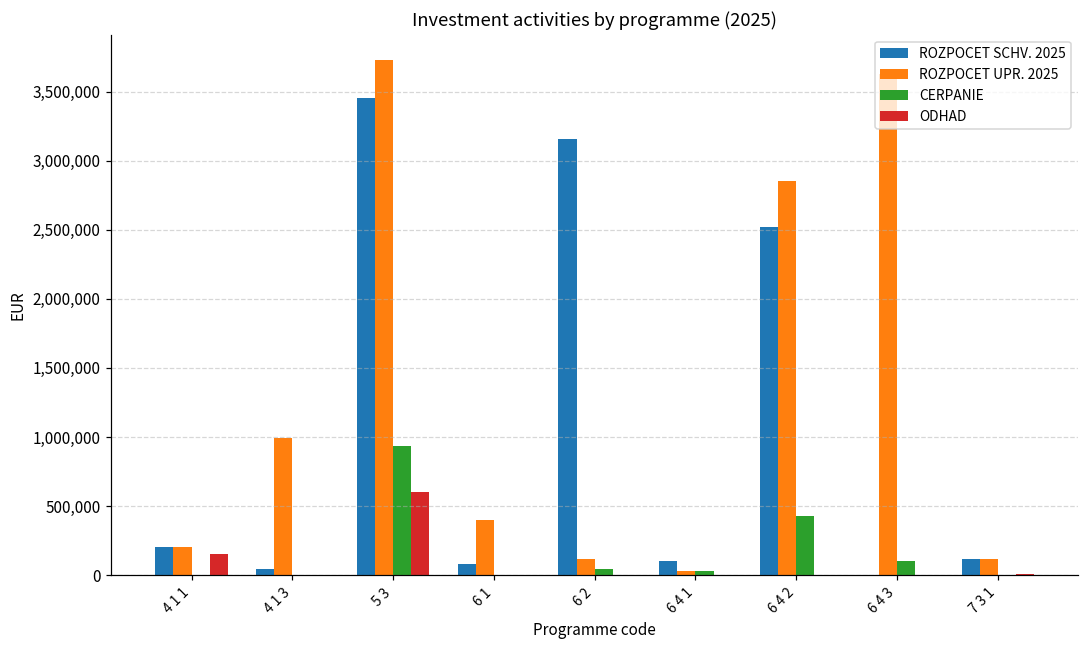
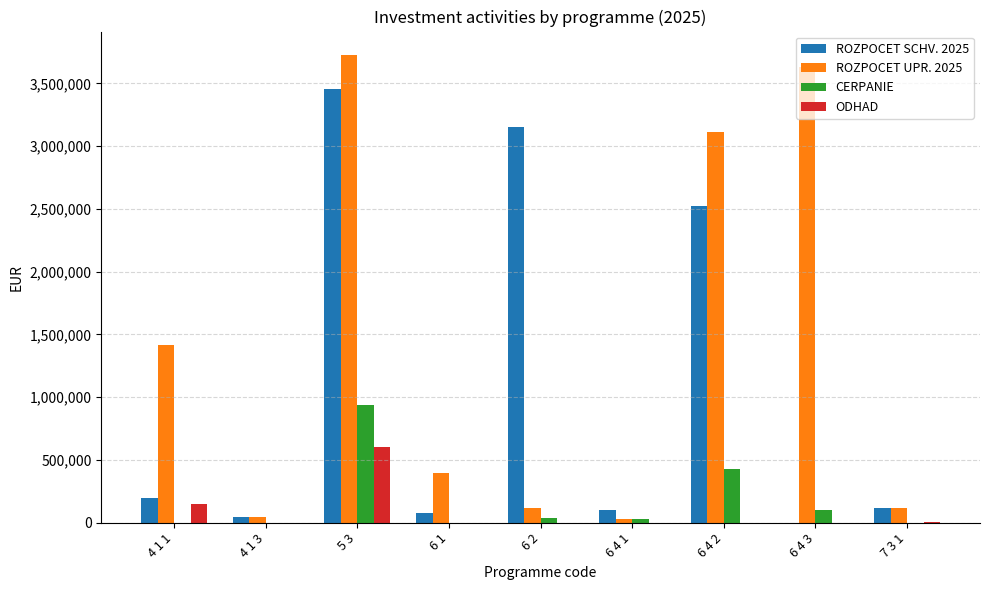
  {
    "ROZPOCET SCHV. 2025": {
      "4 1 1": "200,000",
      "4 1 3": "40,000",
      "5 3": "3,460,000",
      "6 1": "80,000",
      "6 2": "3,160,000",
      "6 4 1": "100,000",
      "6 4 2": "2,520,000",
      "6 4 3": "0",
      "7 3 1": "120,000"
    },
    "ROZPOCET UPR. 2025": {
-     "4 1 1": "200,000",
-     "4 1 3": "990,000",
+     "4 1 1": "1,410,000",
+     "4 1 3": "40,000",
      "5 3": "3,730,000",
      "6 1": "400,000",
      "6 2": "120,000",
      "6 4 1": "30,000",
-     "6 4 2": "2,850,000",
+     "6 4 2": "3,120,000",
      "7 3 1": "120,000"
    },
    "CERPANIE": {
      "4 1 3": "0",
      "5 3": "940,000",
      "6 1": "0",
      "6 2": "40,000",
      "6 4 1": "30,000",
      "6 4 2": "430,000",
      "6 4 3": "100,000",
      "7 3 1": "0"
    },
    "ODHAD": {
      "4 1 1": "150,000",
      "4 1 3": "0",
      "5 3": "600,000",
      "6 1": "0",
      "6 2": "0",
      "6 4 1": "0",
      "6 4 2": "0",
      "6 4 3": "0"
    }
  }
